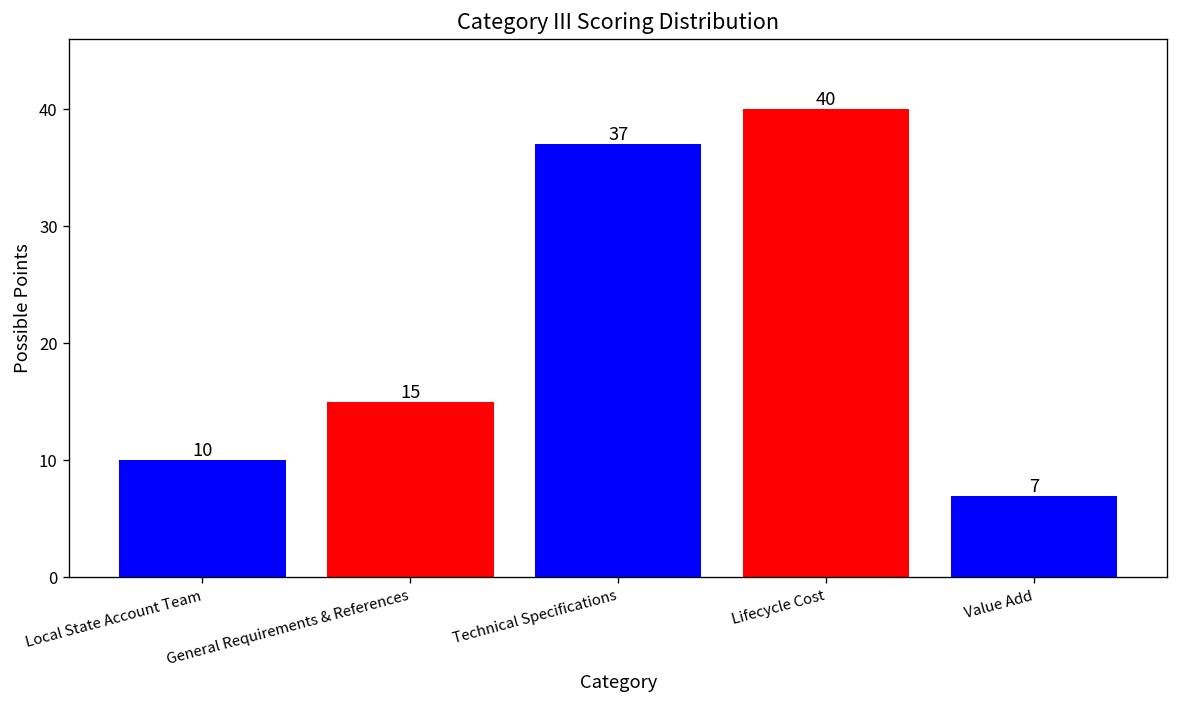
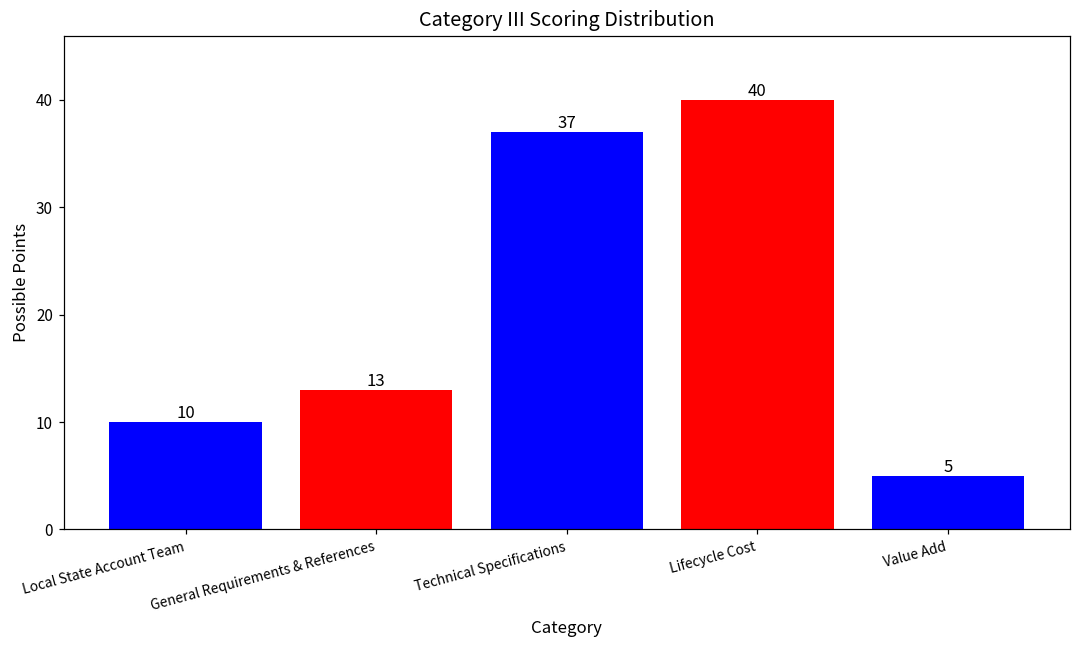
  {
    "Local State Account Team": 10,
-   "General Requirements & References": 15,
+   "General Requirements & References": 13,
    "Technical Specifications": 37,
    "Lifecycle Cost": 40,
-   "Value Add": 7
+   "Value Add": 5
  }
